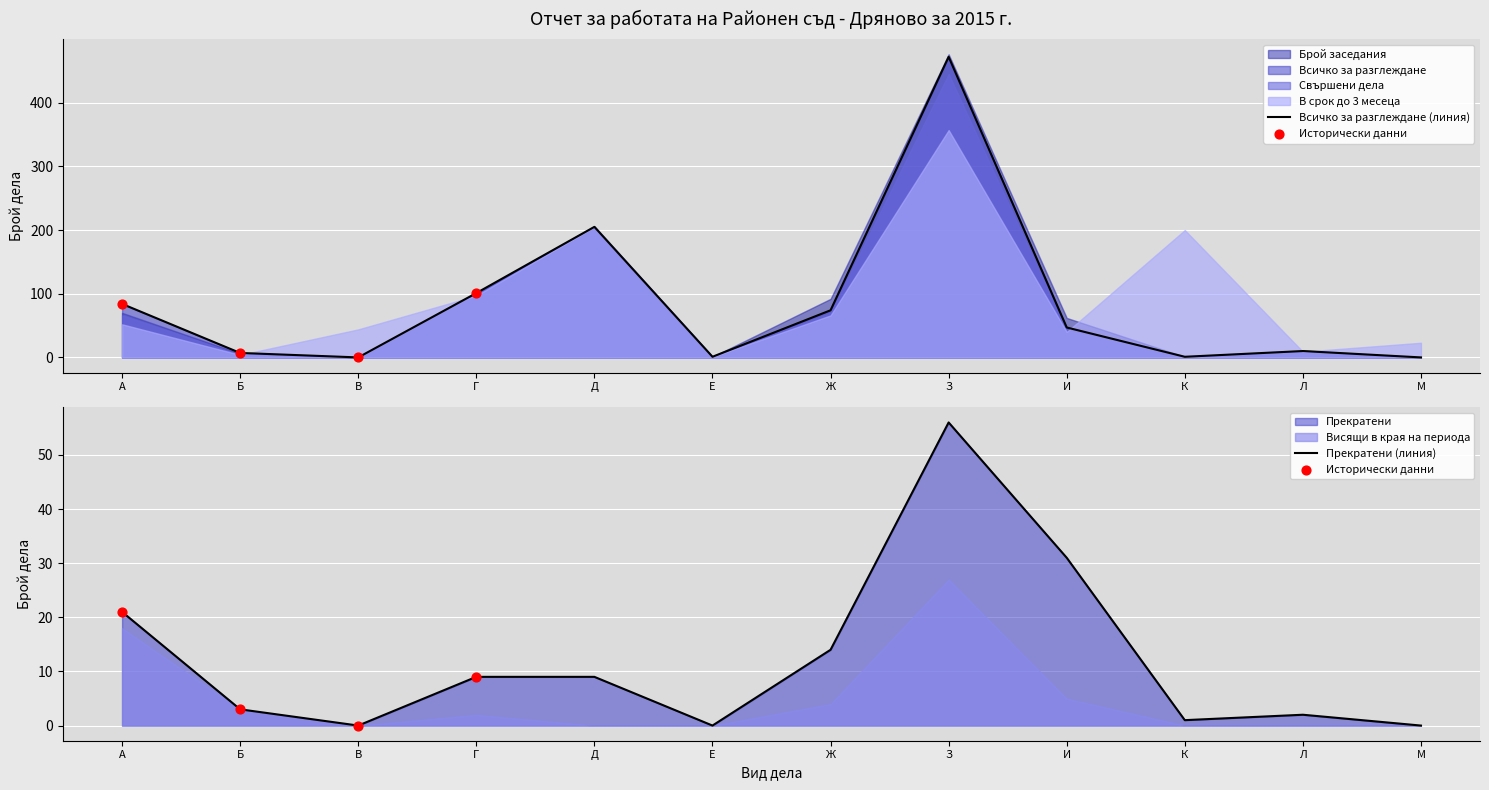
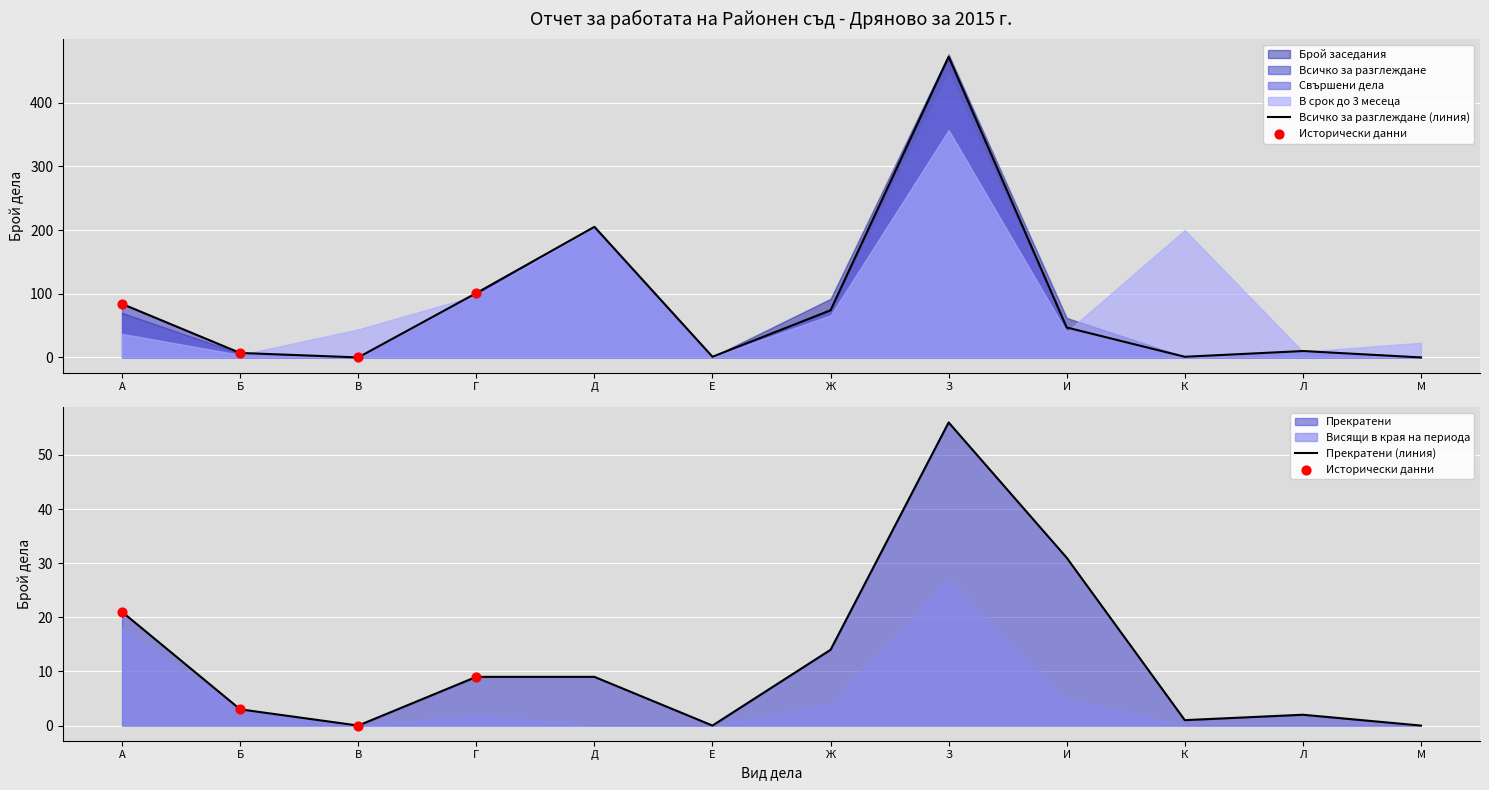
  {
    "Отчет за работата на Районен съд - Дряново за 2015 г.": {
      "В срок до 3 месеца": {
-       "А": 50,
+       "А": 40,
        "В": 40,
        "Ж": 70,
        "З": 360,
        "К": 200,
        "М": 20
      }
    }
  }
